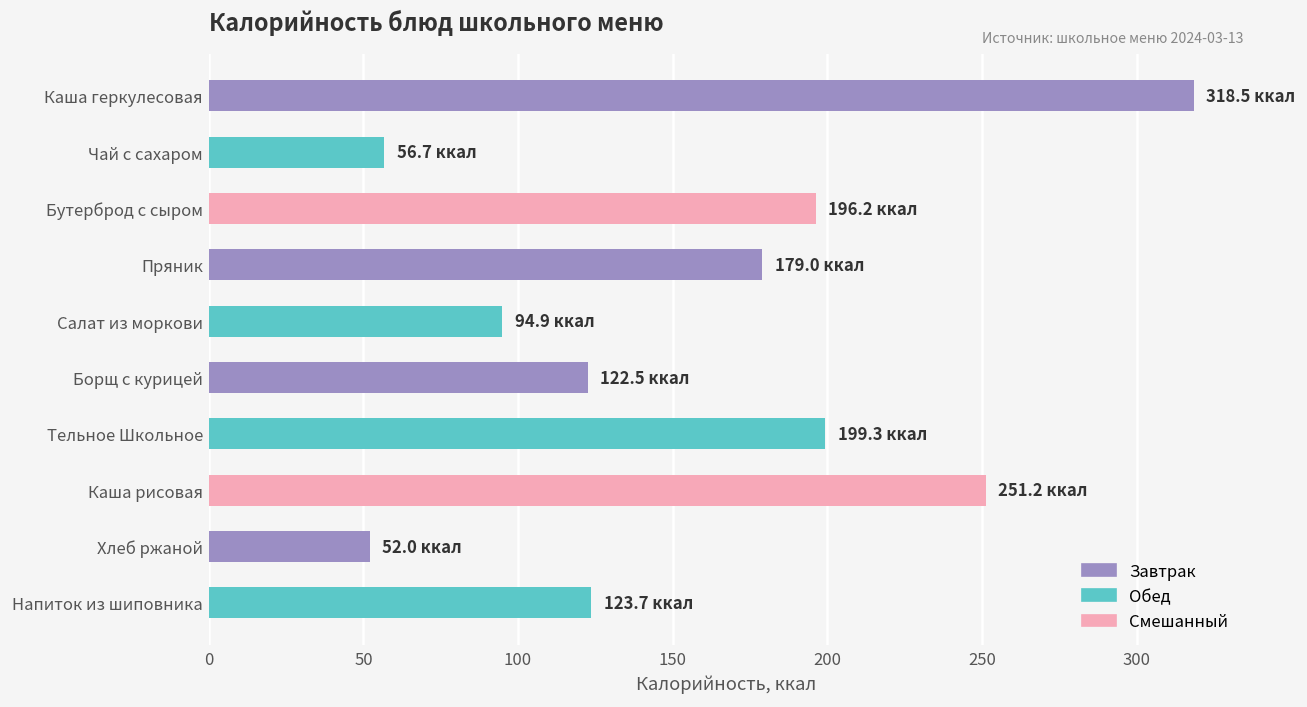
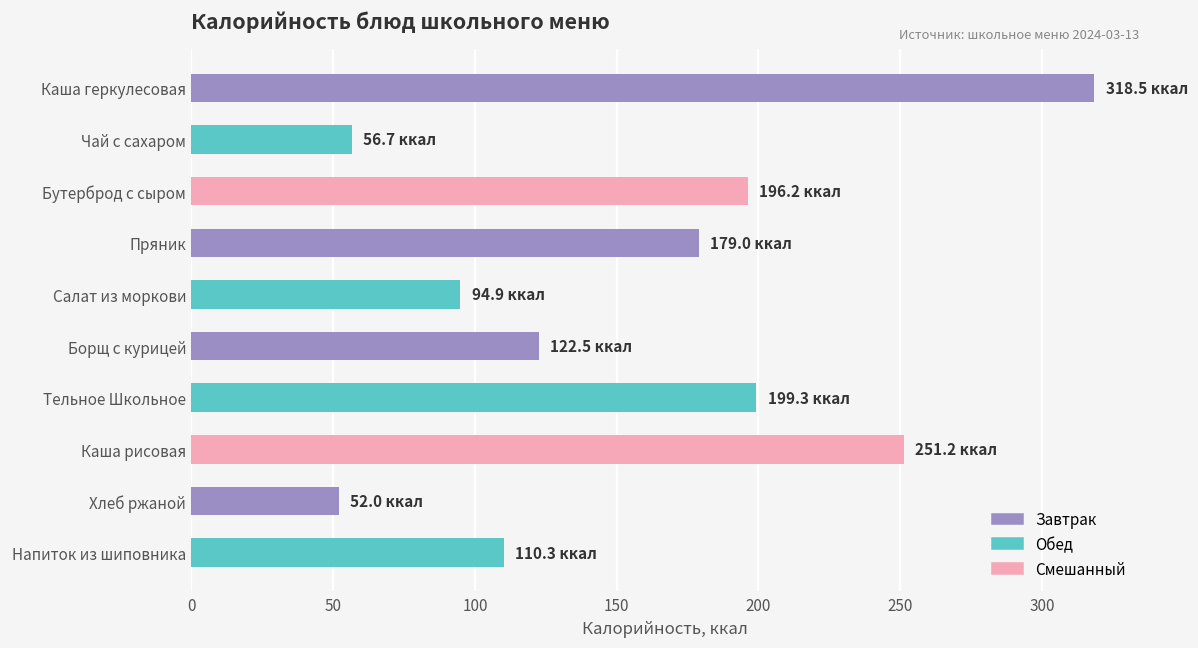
  {
    "Каша геркулесовая": 318.5,
    "Чай с сахаром": 56.7,
    "Бутерброд с сыром": 196.2,
    "Пряник": 179.0,
    "Салат из моркови": 94.9,
    "Борщ с курицей": 122.5,
    "Тельное Школьное": 199.3,
    "Каша рисовая": 251.2,
    "Хлеб ржаной": 52.0,
-   "Напиток из шиповника": 123.7
+   "Напиток из шиповника": 110.3
  }
